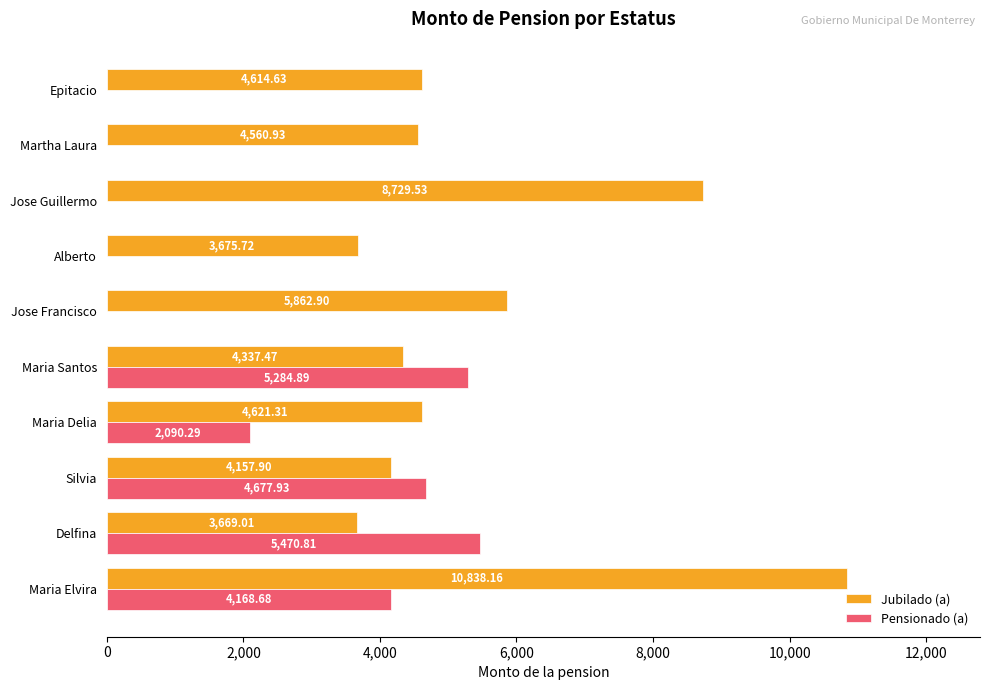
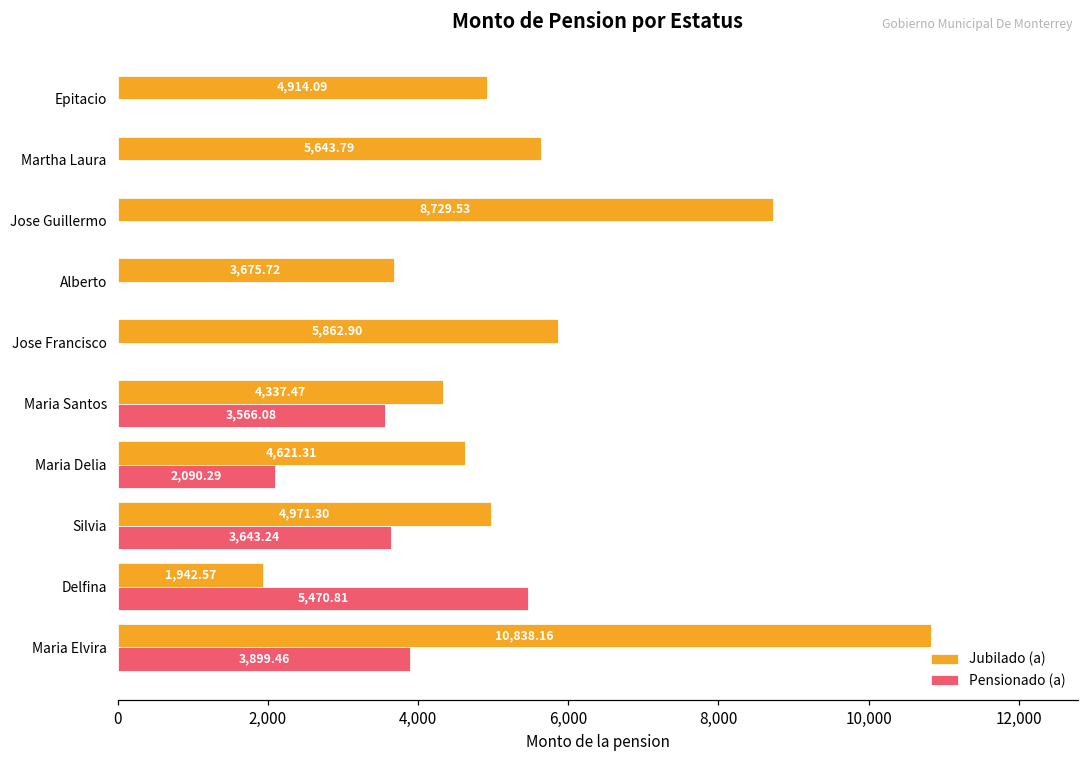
  {
    "Jubilado (a)": {
-     "Epitacio": "4,614.63",
-     "Martha Laura": "4,560.93",
+     "Epitacio": "4,914.09",
+     "Martha Laura": "5,643.79",
      "Jose Guillermo": "8,729.53",
      "Alberto": "3,675.72",
      "Jose Francisco": "5,862.90",
      "Maria Santos": "4,337.47",
      "Maria Delia": "4,621.31",
-     "Silvia": "4,157.90",
-     "Delfina": "3,669.01",
+     "Silvia": "4,971.30",
+     "Delfina": "1,942.57",
      "Maria Elvira": "10,838.16"
    },
    "Pensionado (a)": {
-     "Maria Santos": "5,284.89",
+     "Maria Santos": "3,566.08",
      "Maria Delia": "2,090.29",
-     "Silvia": "4,677.93",
+     "Silvia": "3,643.24",
      "Delfina": "5,470.81",
-     "Maria Elvira": "4,168.68"
+     "Maria Elvira": "3,899.46"
    }
  }
